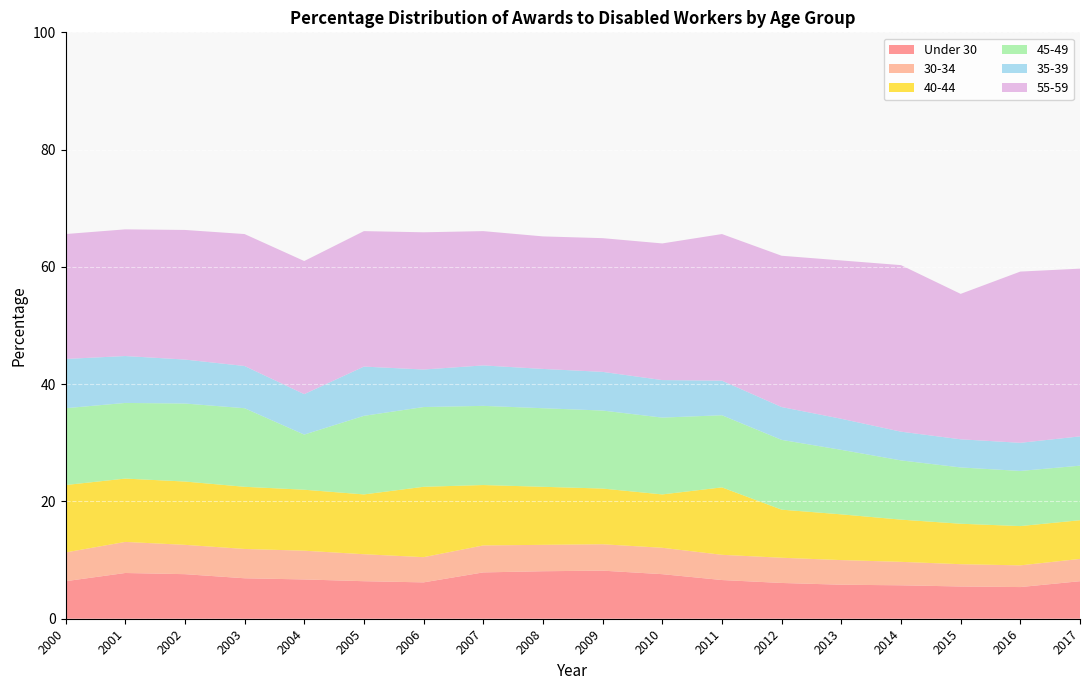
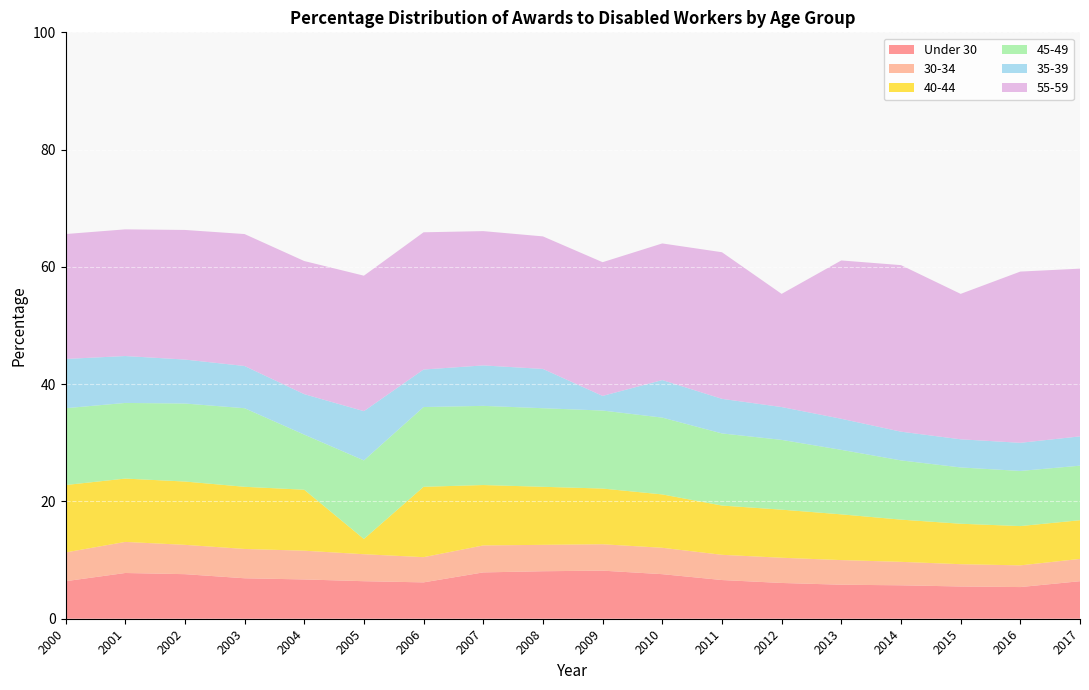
  {
    "40-44": {
      "2000": 12,
      "2001": 11,
      "2002": 11,
      "2003": 11,
      "2004": 10,
-     "2005": 10,
+     "2005": 3,
      "2006": 12,
      "2007": 10,
      "2008": 10,
      "2009": 10,
      "2010": 9,
-     "2011": 12,
+     "2011": 8,
      "2012": 8,
      "2013": 8,
      "2014": 7,
      "2015": 7,
      "2016": 7,
      "2017": 7
    },
    "45-49": {
      "2000": 13,
      "2001": 13,
      "2002": 13,
      "2003": 13,
      "2004": 9,
      "2005": 13,
      "2006": 14,
      "2007": 13,
      "2008": 13,
      "2009": 13,
      "2010": 13,
      "2011": 12,
      "2012": 12,
      "2013": 11,
      "2014": 10,
      "2015": 10,
      "2016": 9,
      "2017": 9
    },
    "35-39": {
      "2000": 8,
      "2001": 8,
      "2002": 8,
      "2003": 7,
      "2004": 7,
      "2005": 8,
      "2006": 6,
      "2007": 7,
      "2008": 7,
-     "2009": 7,
+     "2009": 3,
      "2010": 6,
      "2011": 6,
      "2012": 6,
      "2013": 5,
      "2014": 5,
      "2015": 5,
      "2016": 5,
      "2017": 5
    },
    "55-59": {
      "2000": 21,
      "2001": 22,
      "2002": 22,
      "2003": 22,
      "2004": 23,
      "2005": 23,
      "2006": 23,
      "2007": 23,
      "2008": 23,
      "2009": 23,
      "2010": 23,
      "2011": 25,
-     "2012": 26,
+     "2012": 19,
      "2013": 27,
      "2014": 28,
      "2015": 25,
      "2016": 29,
      "2017": 29
    }
  }
